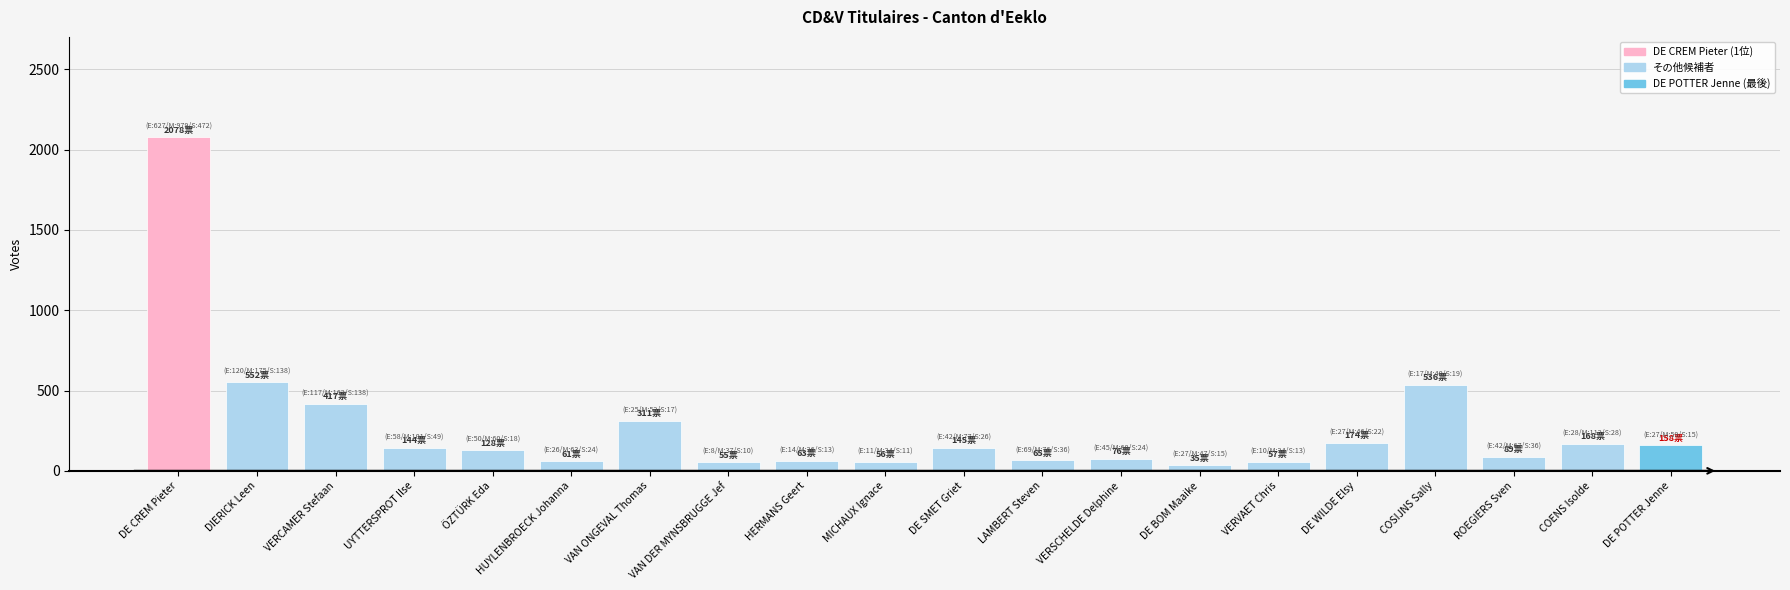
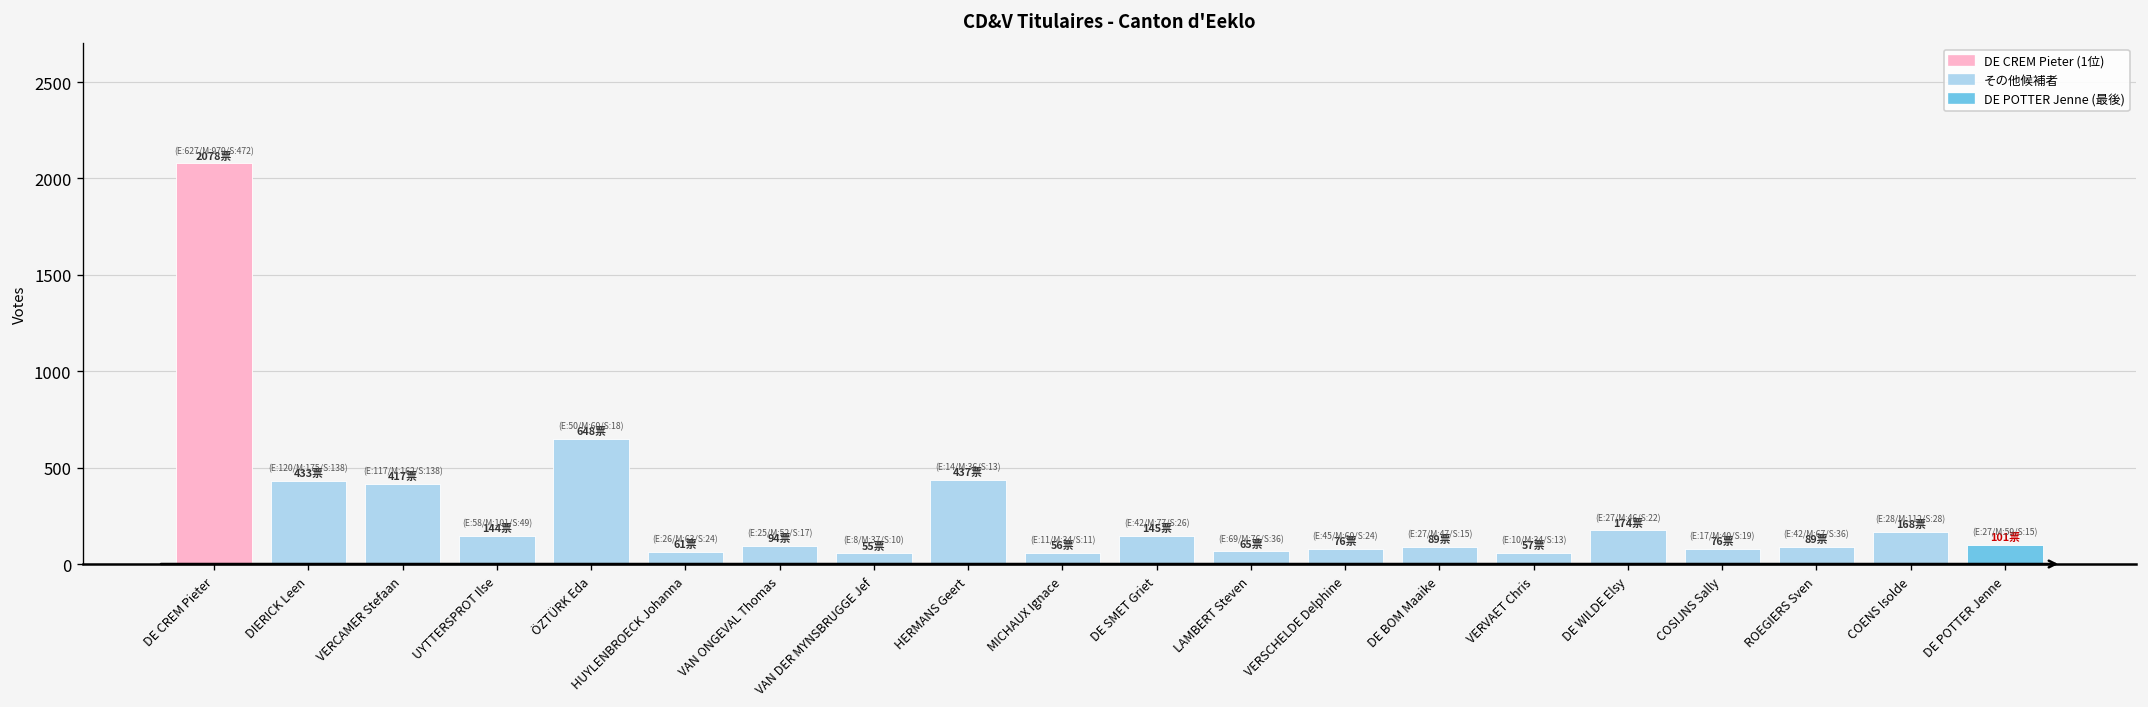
  {
-   "DIERICK Leen": "552票",
-   "ÖZTÜRK Eda": "128票",
-   "VAN ONGEVAL Thomas": "311票",
-   "HERMANS Geert": "63票",
-   "DE BOM Maaike": "35票",
-   "COSIJNS Sally": "536票",
-   "DE POTTER Jenne": "158票"
+   "DIERICK Leen": "433票",
+   "ÖZTÜRK Eda": "648票",
+   "VAN ONGEVAL Thomas": "94票",
+   "HERMANS Geert": "437票",
+   "DE BOM Maaike": "89票",
+   "COSIJNS Sally": "76票",
+   "DE POTTER Jenne": "101票"
  }
